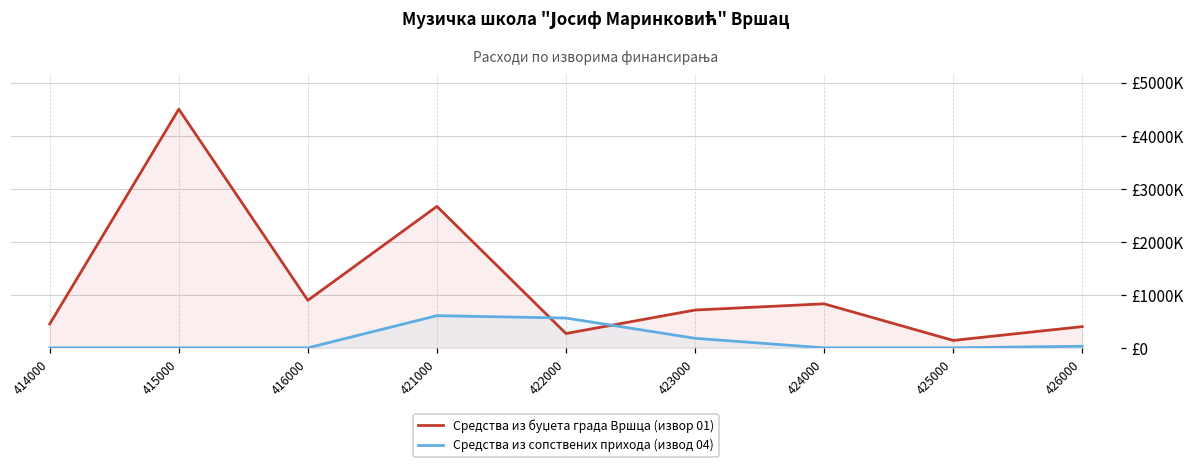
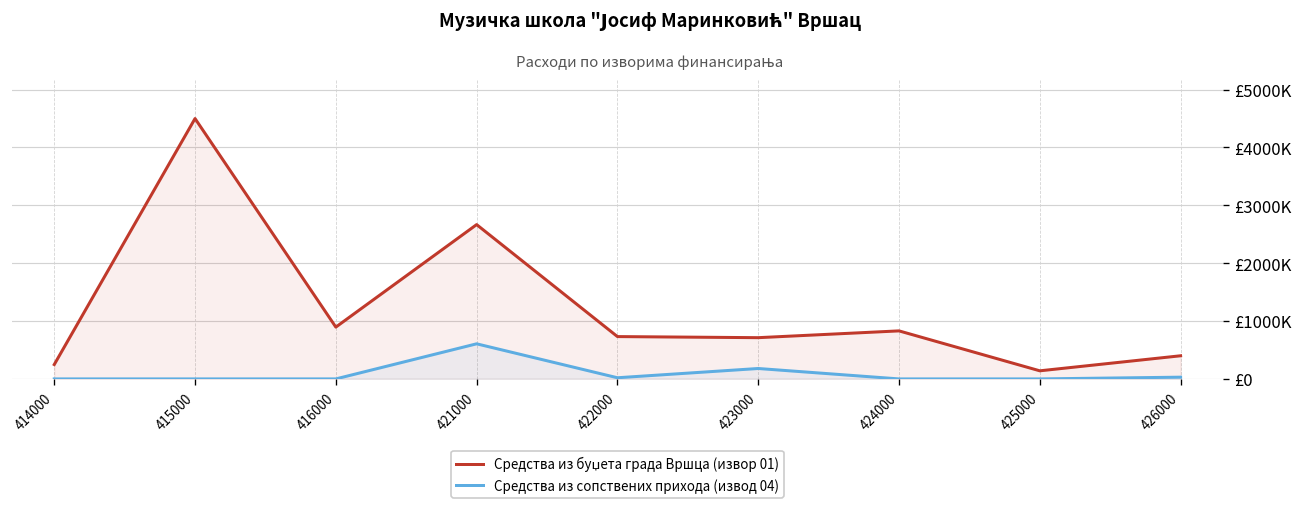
  {
    "Средства из буџета града Вршца (извор 01)": {
-     "414000": "£500000",
+     "414000": "£200000",
      "415000": "£4500000",
      "416000": "£900000",
      "421000": "£2700000",
-     "422000": "£300000",
+     "422000": "£700000",
      "423000": "£700000",
      "424000": "£800000",
      "425000": "£100000",
      "426000": "£400000"
    },
    "Средства из сопствених прихода (извод 04)": {
      "414000": "£0",
      "415000": "£0",
      "416000": "£0",
      "421000": "£600000",
-     "422000": "£600000",
+     "422000": "£0",
      "423000": "£200000",
      "424000": "£0",
      "425000": "£0",
      "426000": "£0"
    }
  }
